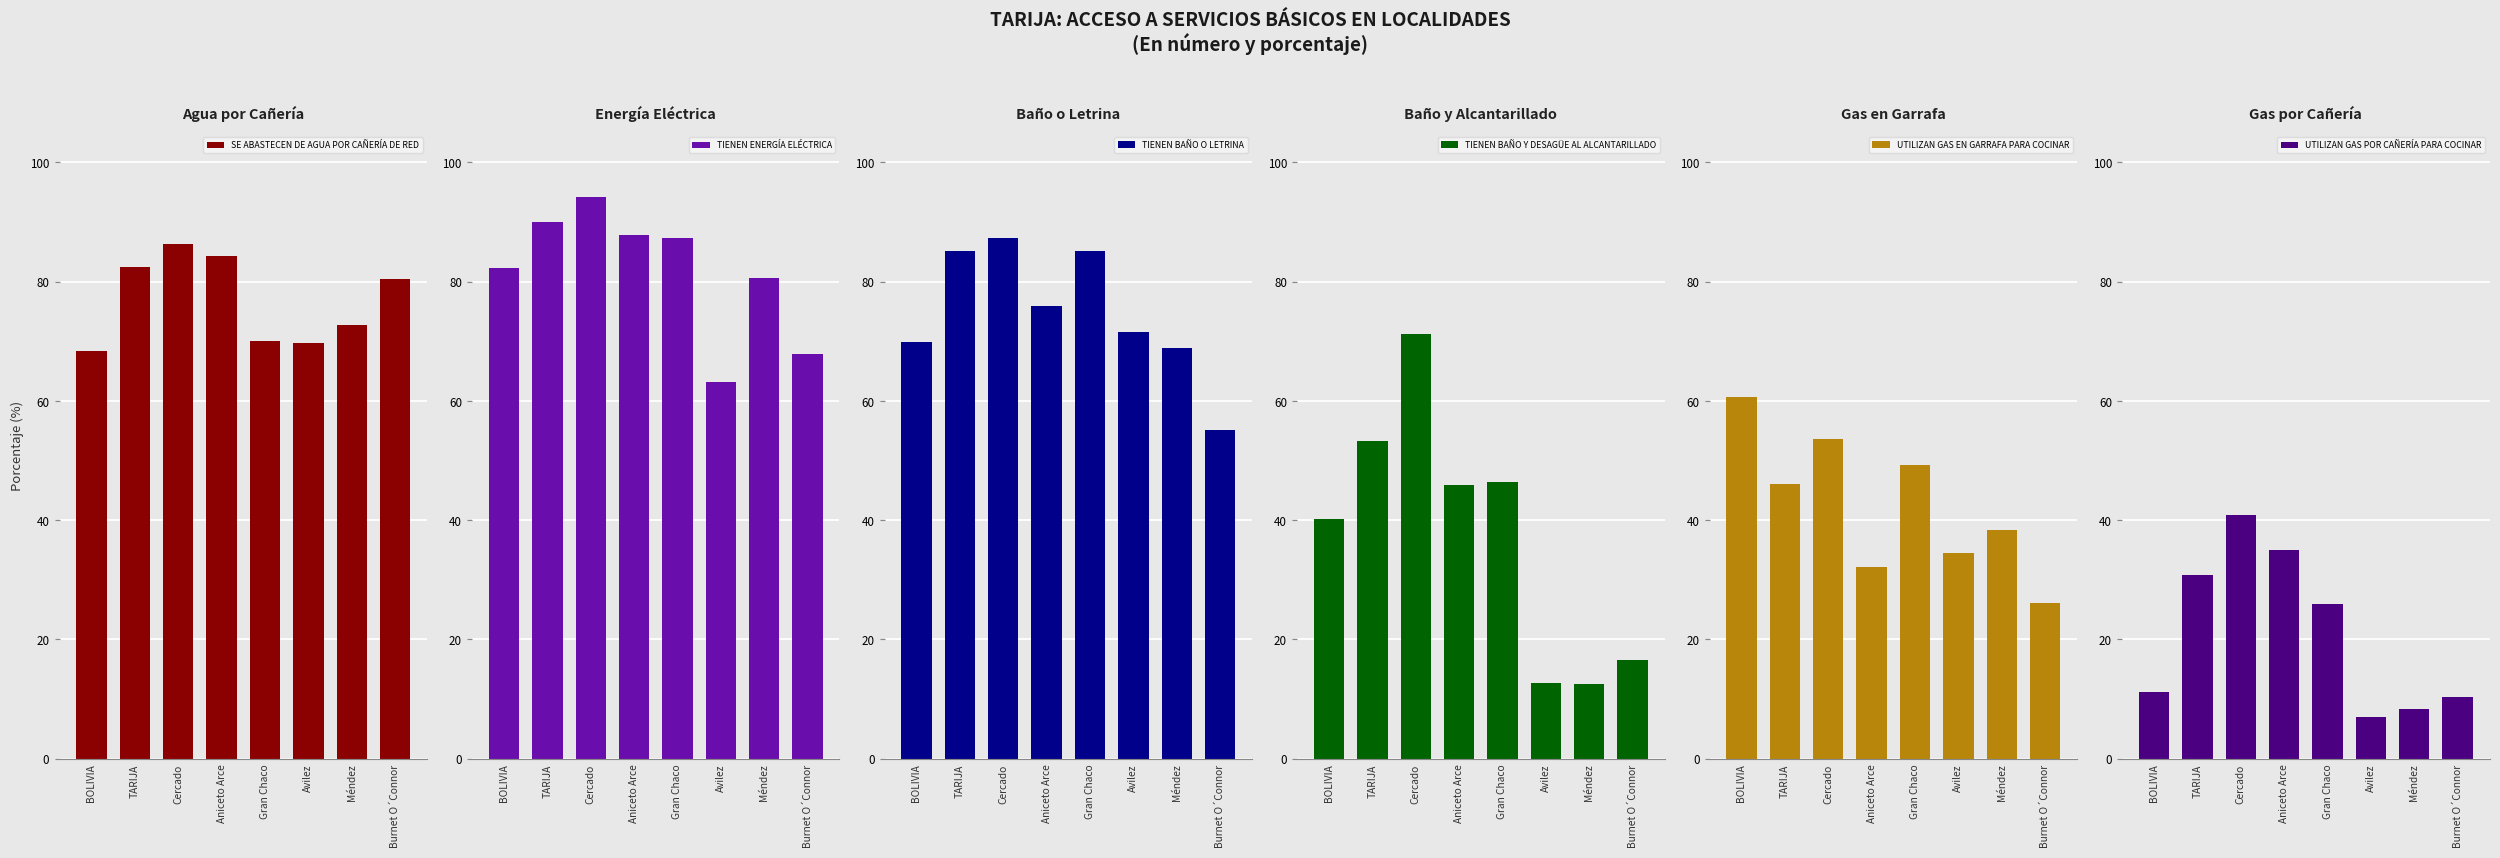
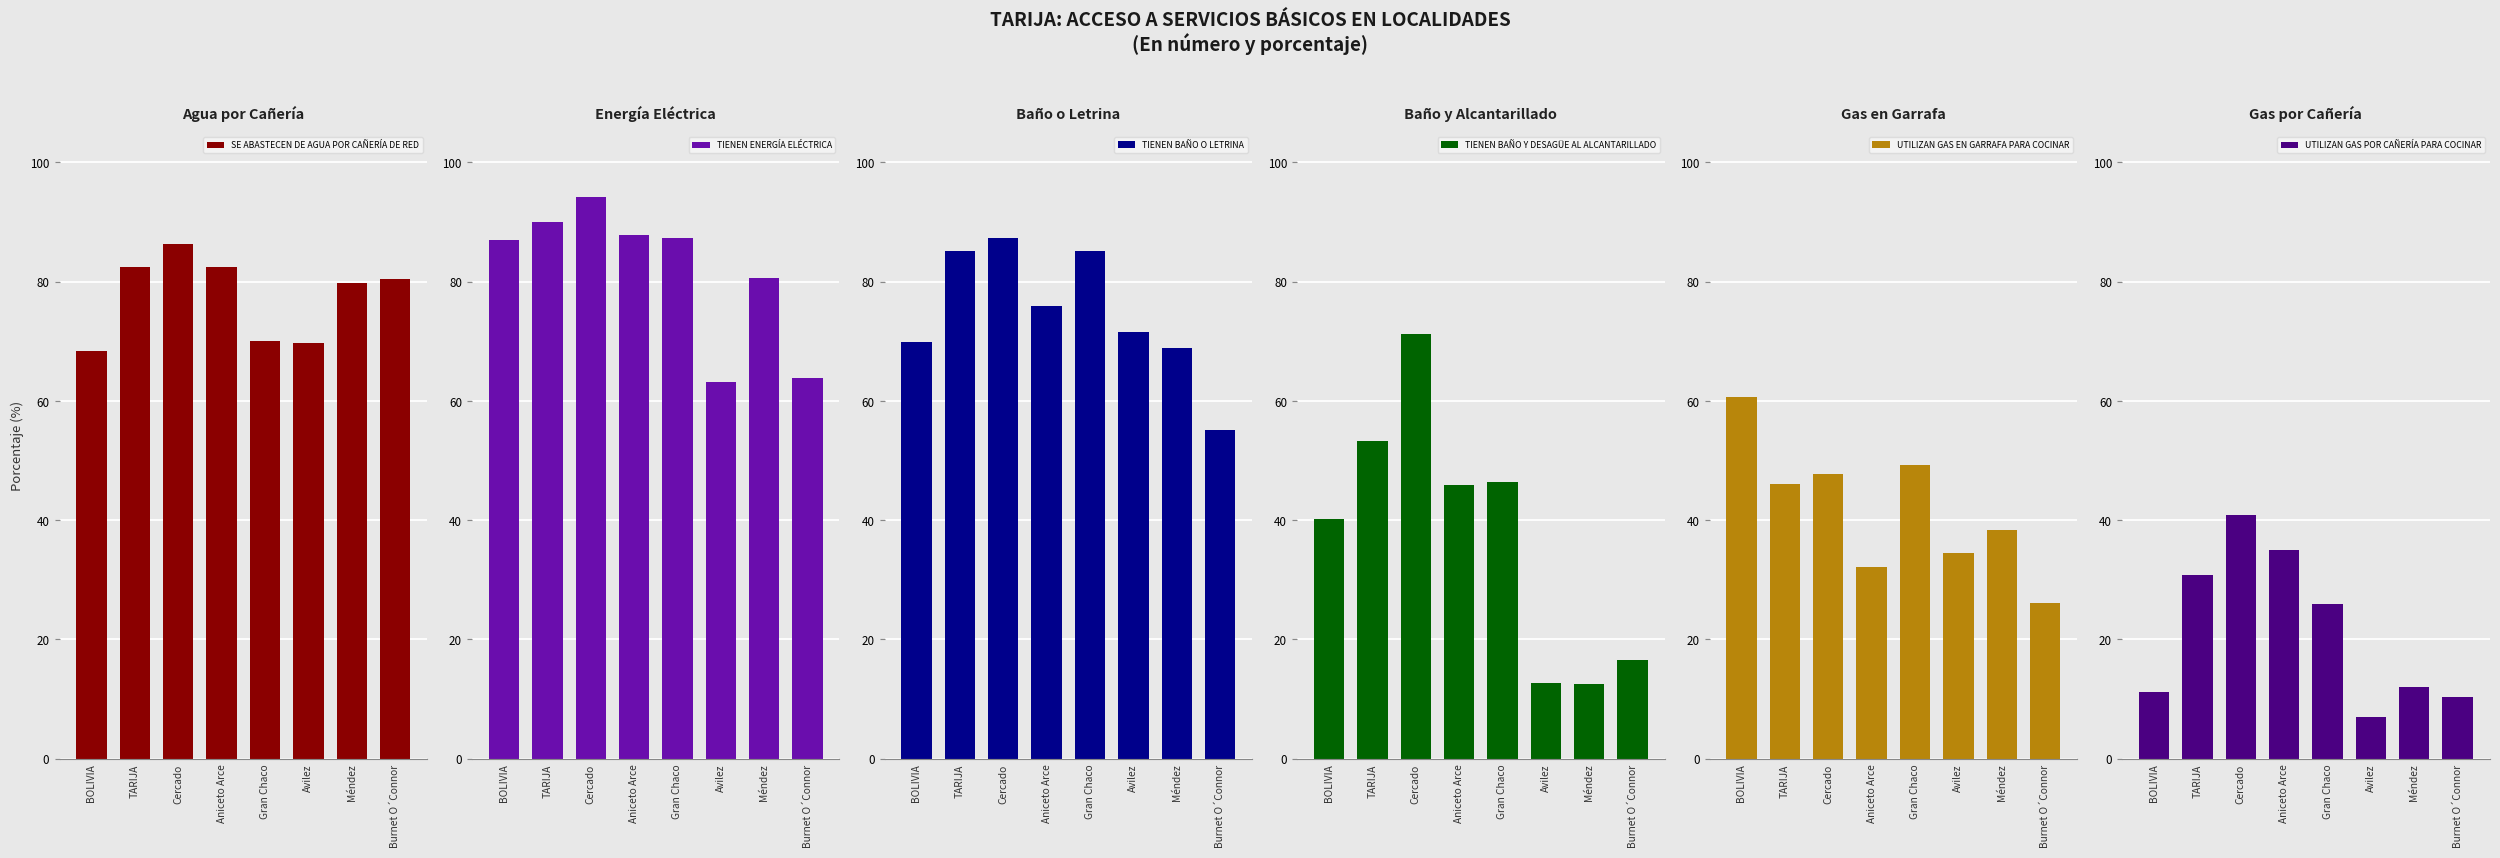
  {
    "Agua por Cañería": {
      "BOLIVIA": 68,
      "TARIJA": 82,
      "Cercado": 86,
-     "Aniceto Arce": 84,
+     "Aniceto Arce": 82,
      "Gran Chaco": 70,
      "Avilez": 70,
-     "Méndez": 73,
+     "Méndez": 80,
      "Burnet O´Connor": 80
    },
    "Energía Eléctrica": {
-     "BOLIVIA": 82,
+     "BOLIVIA": 87,
      "TARIJA": 90,
      "Cercado": 94,
      "Aniceto Arce": 88,
      "Gran Chaco": 87,
      "Avilez": 63,
      "Méndez": 81,
-     "Burnet O´Connor": 68
+     "Burnet O´Connor": 64
    },
    "Baño o Letrina": {
      "BOLIVIA": 70,
      "TARIJA": 85,
      "Cercado": 87,
      "Aniceto Arce": 76,
      "Gran Chaco": 85,
      "Avilez": 72,
      "Méndez": 69,
      "Burnet O´Connor": 55
    },
    "Baño y Alcantarillado": {
      "BOLIVIA": 40,
      "TARIJA": 53,
      "Cercado": 71,
      "Aniceto Arce": 46,
      "Gran Chaco": 46,
      "Avilez": 13,
      "Méndez": 12,
      "Burnet O´Connor": 17
    },
    "Gas en Garrafa": {
      "BOLIVIA": 61,
      "TARIJA": 46,
-     "Cercado": 54,
+     "Cercado": 48,
      "Aniceto Arce": 32,
      "Gran Chaco": 49,
      "Avilez": 35,
      "Méndez": 38,
      "Burnet O´Connor": 26
    },
    "Gas por Cañería": {
      "BOLIVIA": 11,
      "TARIJA": 31,
      "Cercado": 41,
      "Aniceto Arce": 35,
      "Gran Chaco": 26,
      "Avilez": 7,
-     "Méndez": 8,
+     "Méndez": 12,
      "Burnet O´Connor": 10
    }
  }
